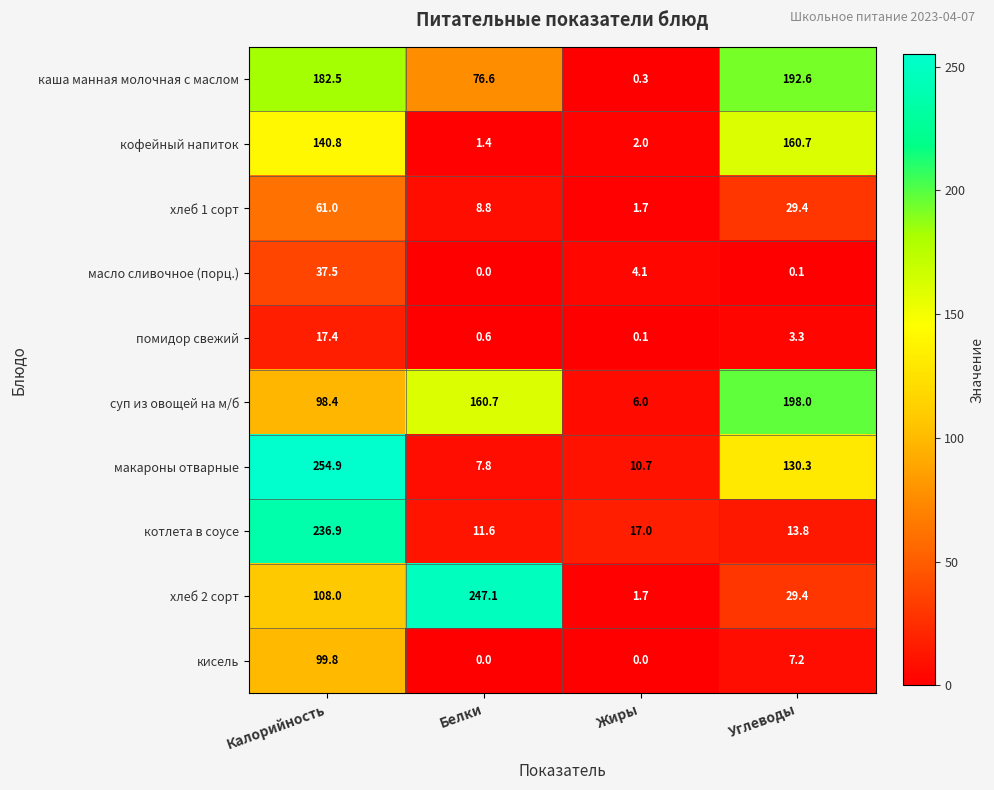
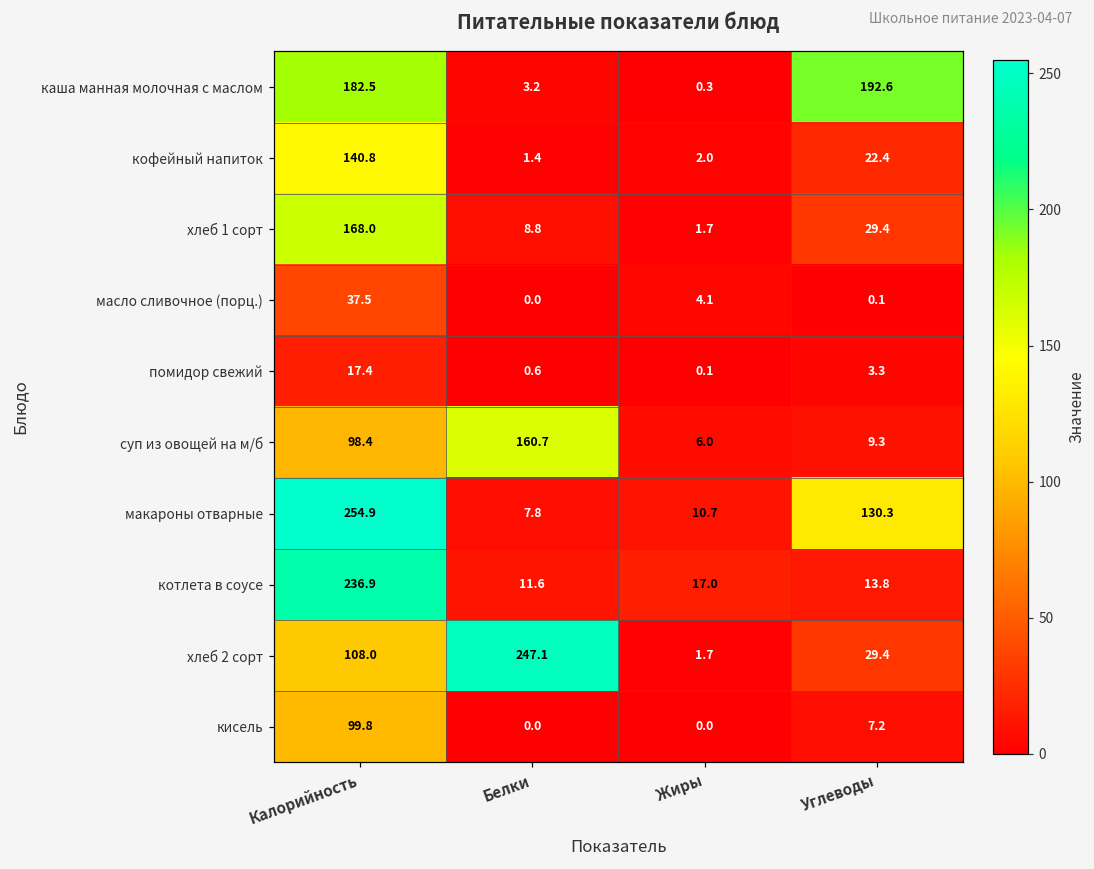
  {
    "каша манная молочная с маслом": {
      "Калорийность": 182.5,
-     "Белки": 76.6,
+     "Белки": 3.2,
      "Жиры": 0.3,
      "Углеводы": 192.6
    },
    "кофейный напиток": {
      "Калорийность": 140.8,
      "Белки": 1.4,
      "Жиры": 2.0,
-     "Углеводы": 160.7
+     "Углеводы": 22.4
    },
    "хлеб 1 сорт": {
-     "Калорийность": 61.0,
+     "Калорийность": 168.0,
      "Белки": 8.8,
      "Жиры": 1.7,
      "Углеводы": 29.4
    },
    "масло сливочное (порц.)": {
      "Калорийность": 37.5,
      "Белки": 0.0,
      "Жиры": 4.1,
      "Углеводы": 0.1
    },
    "помидор свежий": {
      "Калорийность": 17.4,
      "Белки": 0.6,
      "Жиры": 0.1,
      "Углеводы": 3.3
    },
    "суп из овощей на м/б": {
      "Калорийность": 98.4,
      "Белки": 160.7,
      "Жиры": 6.0,
-     "Углеводы": 198.0
+     "Углеводы": 9.3
    },
    "макароны отварные": {
      "Калорийность": 254.9,
      "Белки": 7.8,
      "Жиры": 10.7,
      "Углеводы": 130.3
    },
    "котлета в соусе": {
      "Калорийность": 236.9,
      "Белки": 11.6,
      "Жиры": 17.0,
      "Углеводы": 13.8
    },
    "хлеб 2 сорт": {
      "Калорийность": 108.0,
      "Белки": 247.1,
      "Жиры": 1.7,
      "Углеводы": 29.4
    },
    "кисель": {
      "Калорийность": 99.8,
      "Белки": 0.0,
      "Жиры": 0.0,
      "Углеводы": 7.2
    }
  }
